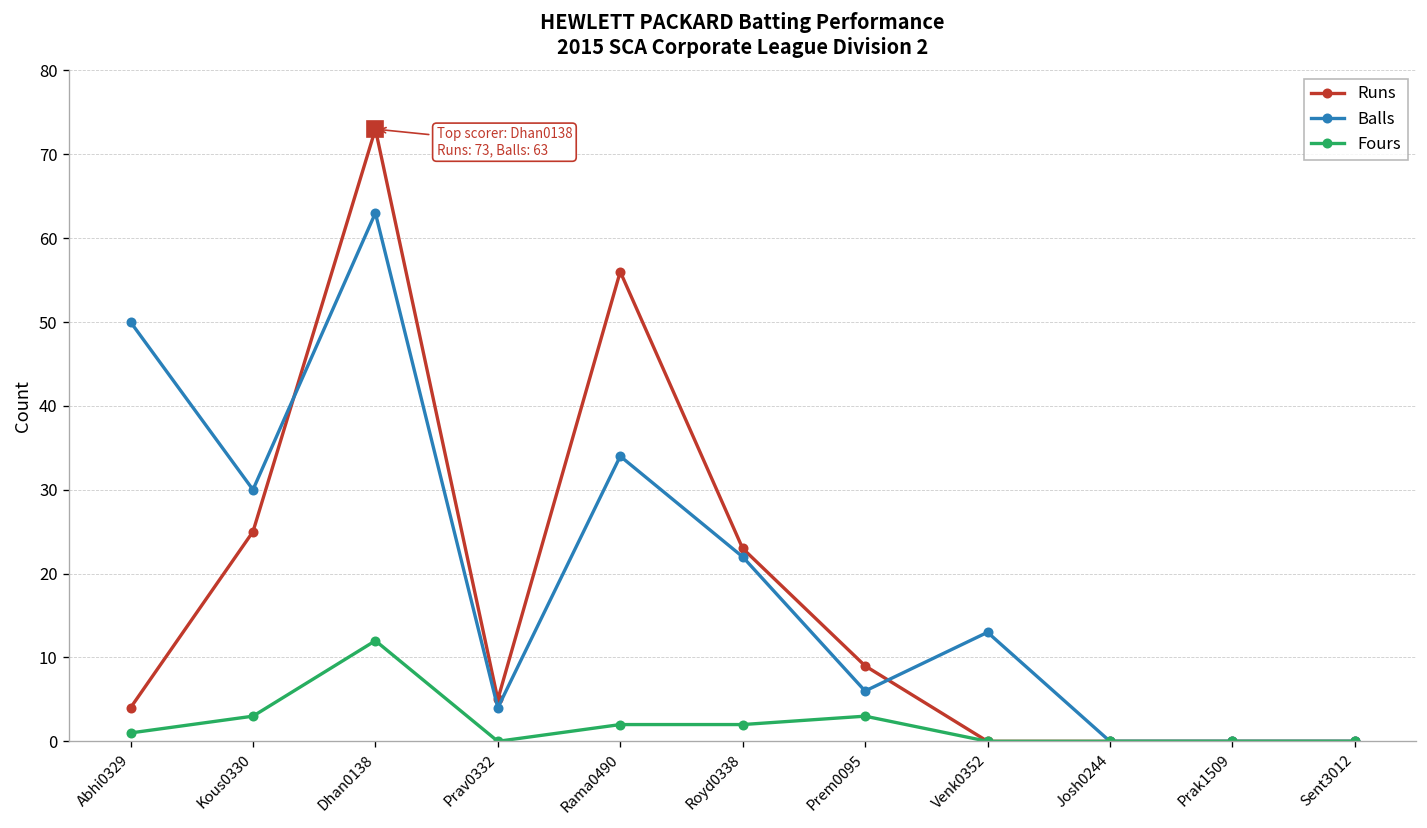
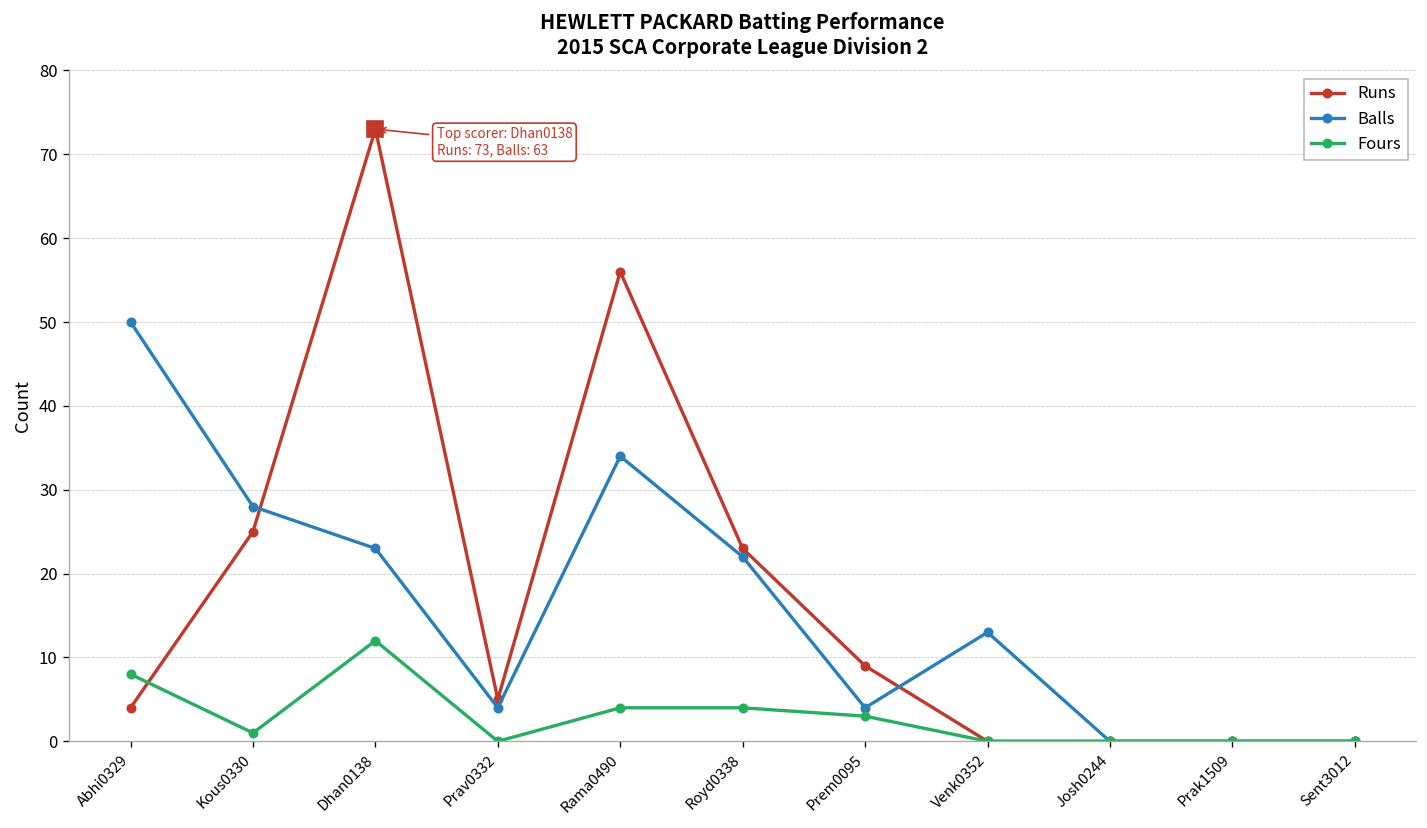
  {
    "Balls": {
      "Abhi0329": 50,
-     "Kous0330": 30,
-     "Dhan0138": 63,
+     "Kous0330": 28,
+     "Dhan0138": 23,
      "Prav0332": 4,
      "Rama0490": 34,
      "Royd0338": 22,
-     "Prem0095": 6,
+     "Prem0095": 4,
      "Venk0352": 13
    },
    "Fours": {
-     "Abhi0329": 1,
-     "Kous0330": 3,
+     "Abhi0329": 8,
+     "Kous0330": 1,
      "Dhan0138": 12,
      "Prav0332": 0,
-     "Rama0490": 2,
-     "Royd0338": 2,
+     "Rama0490": 4,
+     "Royd0338": 4,
      "Prem0095": 3
    }
  }
